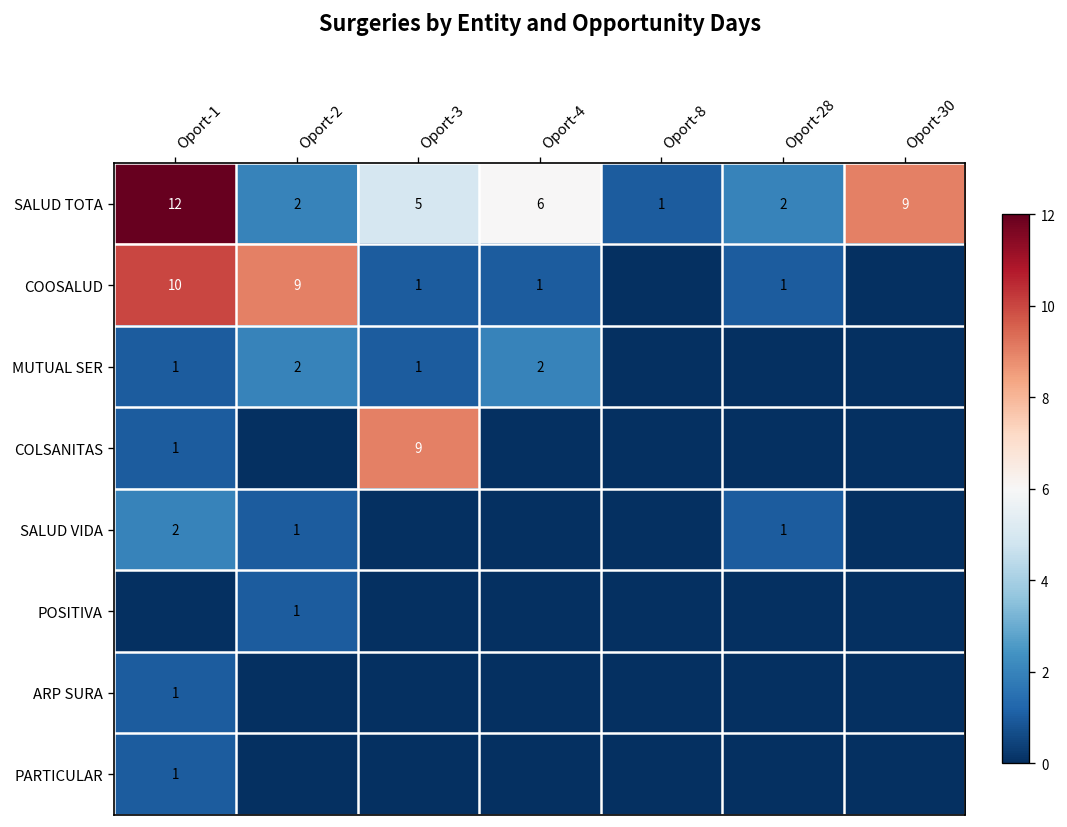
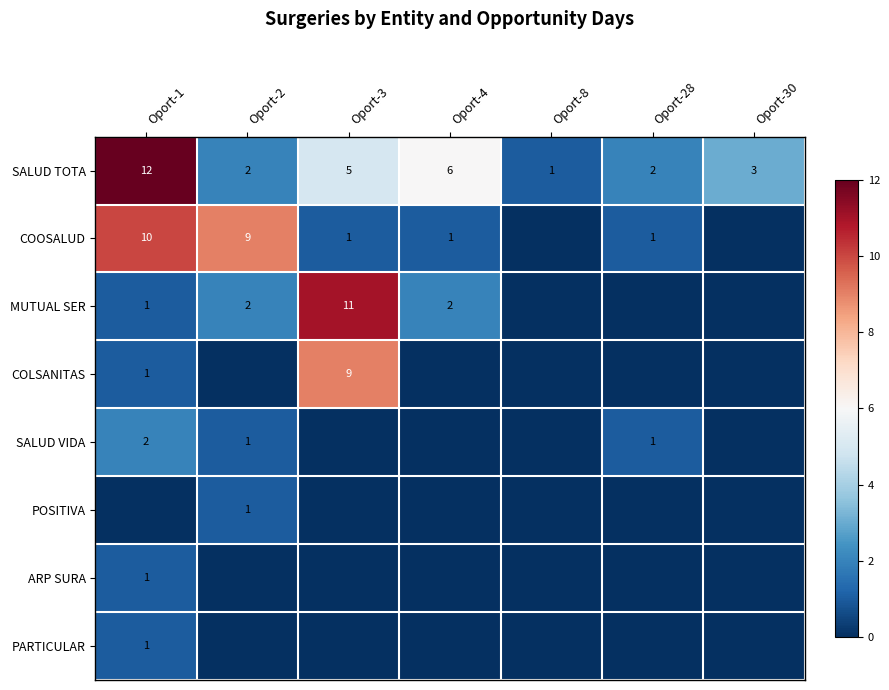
  {
    "SALUD TOTA": {
      "Oport-1": 12,
      "Oport-2": 2,
      "Oport-3": 5,
      "Oport-4": 6,
      "Oport-8": 1,
      "Oport-28": 2,
-     "Oport-30": 9
+     "Oport-30": 3
    },
    "COOSALUD": {
      "Oport-1": 10,
      "Oport-2": 9,
      "Oport-3": 1,
      "Oport-4": 1,
      "Oport-28": 1
    },
    "MUTUAL SER": {
      "Oport-1": 1,
      "Oport-2": 2,
-     "Oport-3": 1,
+     "Oport-3": 11,
      "Oport-4": 2
    },
    "COLSANITAS": {
      "Oport-1": 1,
      "Oport-3": 9
    },
    "SALUD VIDA": {
      "Oport-1": 2,
      "Oport-2": 1,
      "Oport-28": 1
    },
    "POSITIVA": {
      "Oport-2": 1
    },
    "ARP SURA": {
      "Oport-1": 1
    },
    "PARTICULAR": {
      "Oport-1": 1
    }
  }
